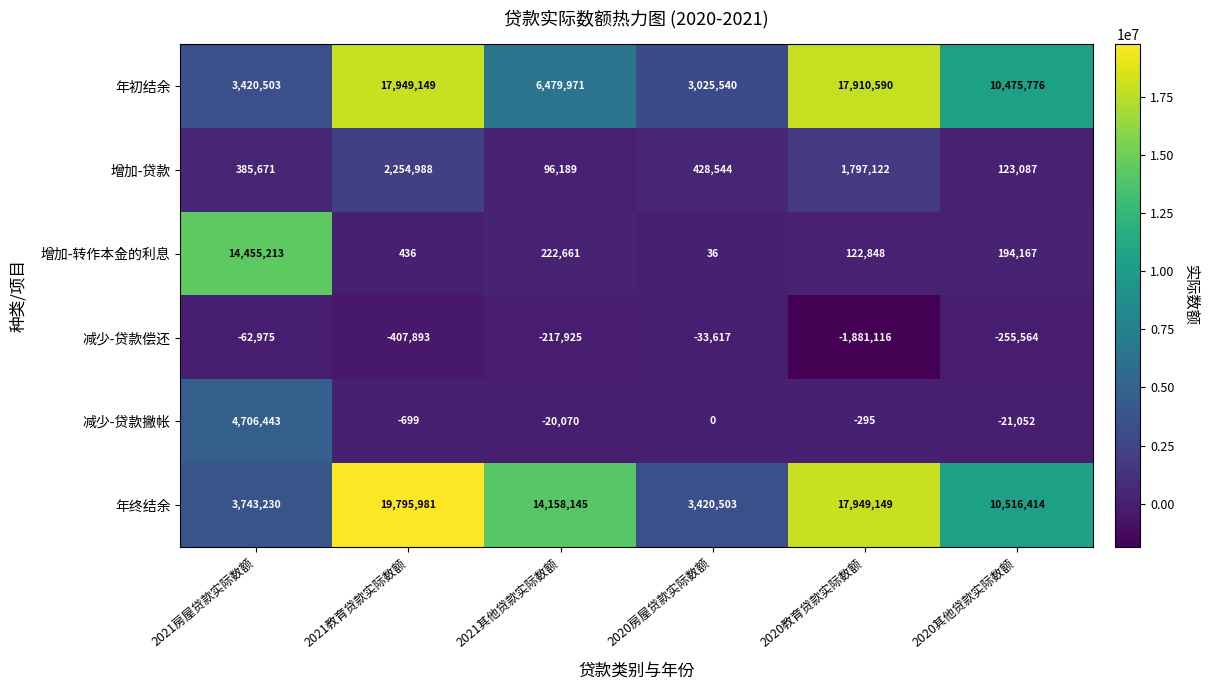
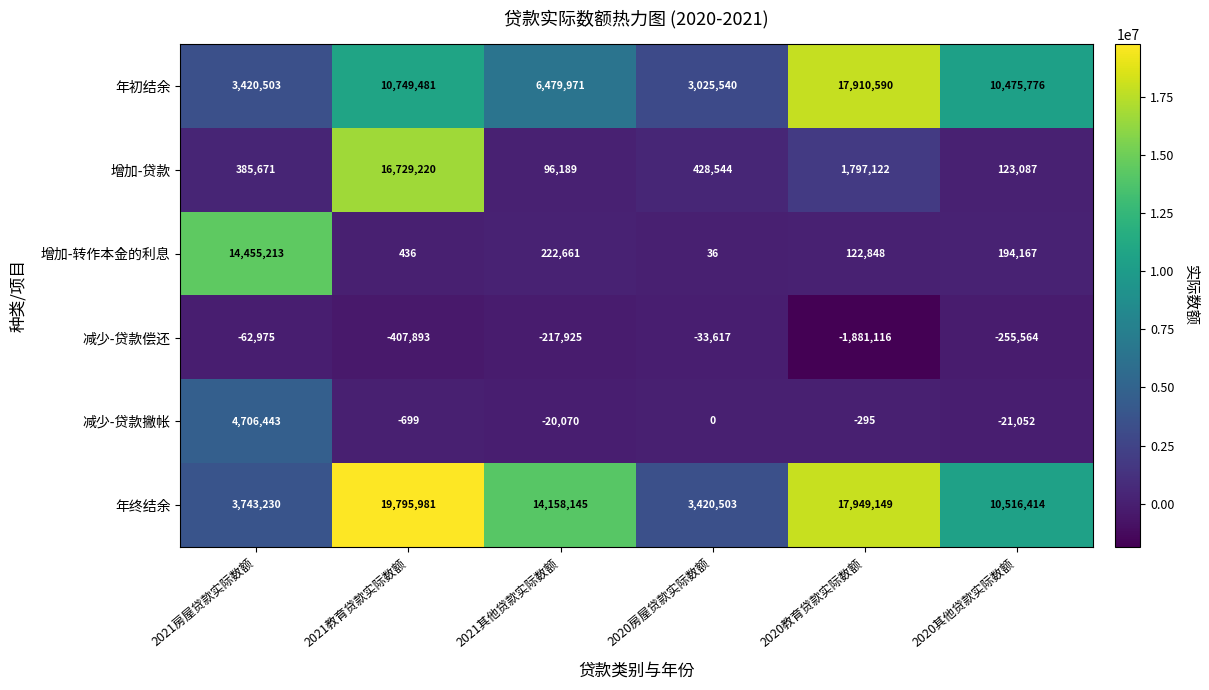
  {
    "年初结余": {
      "2021房屋贷款实际数额": "3,420,503",
-     "2021教育贷款实际数额": "17,949,149",
+     "2021教育贷款实际数额": "10,749,481",
      "2021其他贷款实际数额": "6,479,971",
      "2020房屋贷款实际数额": "3,025,540",
      "2020教育贷款实际数额": "17,910,590",
      "2020其他贷款实际数额": "10,475,776"
    },
    "增加-贷款": {
      "2021房屋贷款实际数额": "385,671",
-     "2021教育贷款实际数额": "2,254,988",
+     "2021教育贷款实际数额": "16,729,220",
      "2021其他贷款实际数额": "96,189",
      "2020房屋贷款实际数额": "428,544",
      "2020教育贷款实际数额": "1,797,122",
      "2020其他贷款实际数额": "123,087"
    },
    "增加-转作本金的利息": {
      "2021房屋贷款实际数额": "14,455,213",
      "2021教育贷款实际数额": "436",
      "2021其他贷款实际数额": "222,661",
      "2020房屋贷款实际数额": "36",
      "2020教育贷款实际数额": "122,848",
      "2020其他贷款实际数额": "194,167"
    },
    "减少-贷款偿还": {
      "2021房屋贷款实际数额": "-62,975",
      "2021教育贷款实际数额": "-407,893",
      "2021其他贷款实际数额": "-217,925",
      "2020房屋贷款实际数额": "-33,617",
      "2020教育贷款实际数额": "-1,881,116",
      "2020其他贷款实际数额": "-255,564"
    },
    "减少-贷款撇帐": {
      "2021房屋贷款实际数额": "4,706,443",
      "2021教育贷款实际数额": "-699",
      "2021其他贷款实际数额": "-20,070",
      "2020房屋贷款实际数额": "0",
      "2020教育贷款实际数额": "-295",
      "2020其他贷款实际数额": "-21,052"
    },
    "年终结余": {
      "2021房屋贷款实际数额": "3,743,230",
      "2021教育贷款实际数额": "19,795,981",
      "2021其他贷款实际数额": "14,158,145",
      "2020房屋贷款实际数额": "3,420,503",
      "2020教育贷款实际数额": "17,949,149",
      "2020其他贷款实际数额": "10,516,414"
    }
  }
